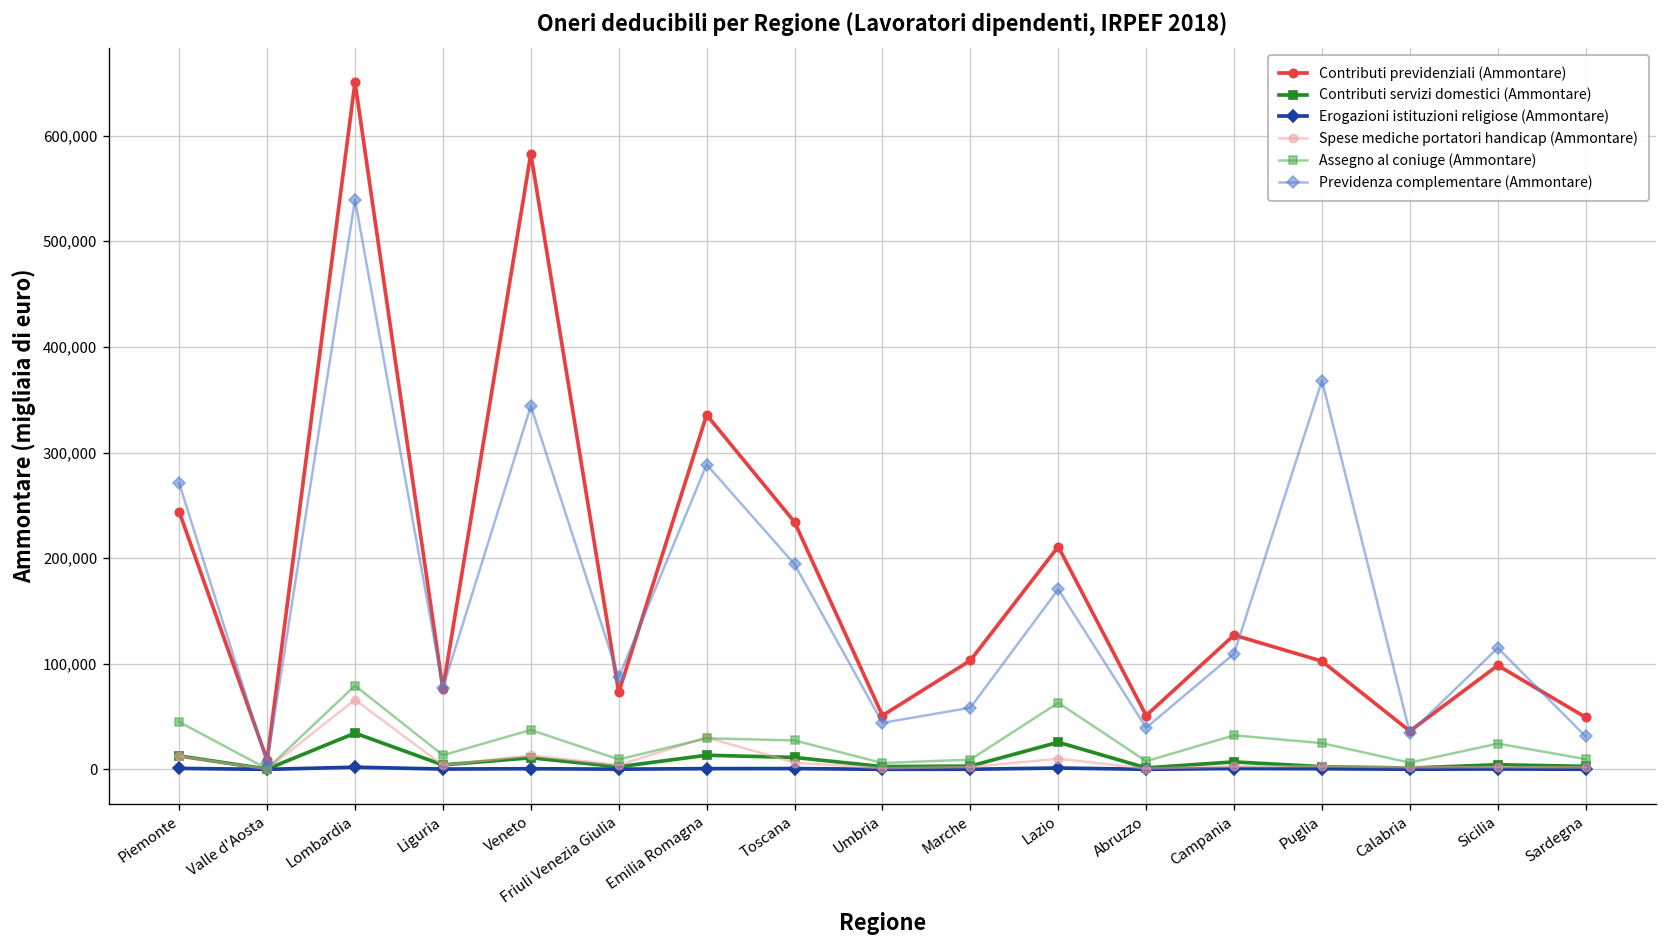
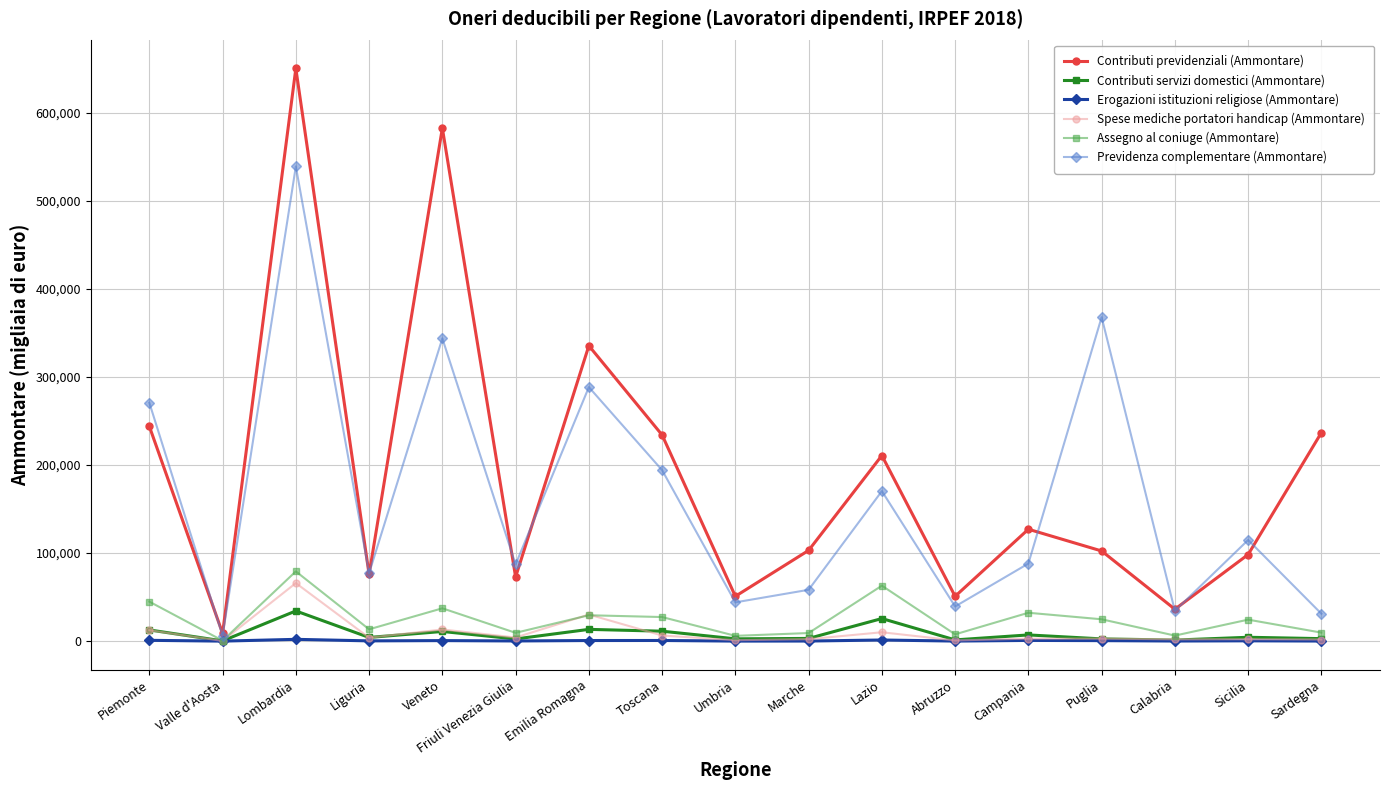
  {
    "Contributi previdenziali (Ammontare)": {
      "Piemonte": "240,000",
      "Lombardia": "650,000",
      "Veneto": "580,000",
      "Friuli Venezia Giulia": "70,000",
      "Emilia Romagna": "340,000",
      "Toscana": "230,000",
      "Umbria": "50,000",
      "Marche": "100,000",
      "Lazio": "210,000",
      "Abruzzo": "50,000",
      "Campania": "130,000",
      "Puglia": "100,000",
      "Sicilia": "100,000",
-     "Sardegna": "50,000"
+     "Sardegna": "240,000"
    },
    "Contributi servizi domestici (Ammontare)": {
      "Lombardia": "30,000",
      "Emilia Romagna": "10,000",
      "Toscana": "10,000",
      "Lazio": "30,000",
      "Campania": "10,000"
    },
    "Erogazioni istituzioni religiose (Ammontare)": {
      "Piemonte": "0",
      "Lombardia": "0",
      "Liguria": "0",
      "Veneto": "0",
      "Emilia Romagna": "0",
      "Toscana": "0",
      "Lazio": "0"
    },
    "Spese mediche portatori handicap (Ammontare)": {
      "Lombardia": "70,000",
      "Toscana": "10,000",
      "Lazio": "10,000"
    },
    "Assegno al coniuge (Ammontare)": {
      "Piemonte": "40,000",
      "Lombardia": "80,000",
      "Liguria": "10,000",
      "Veneto": "40,000",
      "Friuli Venezia Giulia": "10,000",
      "Toscana": "30,000",
      "Umbria": "10,000",
      "Marche": "10,000",
      "Lazio": "60,000",
      "Abruzzo": "10,000",
      "Campania": "30,000",
      "Puglia": "20,000",
      "Calabria": "10,000",
      "Sicilia": "20,000",
      "Sardegna": "10,000"
    },
    "Previdenza complementare (Ammontare)": {
      "Piemonte": "270,000",
      "Lombardia": "540,000",
      "Veneto": "340,000",
      "Friuli Venezia Giulia": "90,000",
      "Emilia Romagna": "290,000",
      "Toscana": "190,000",
      "Umbria": "40,000",
      "Marche": "60,000",
      "Lazio": "170,000",
      "Abruzzo": "40,000",
-     "Campania": "110,000",
+     "Campania": "90,000",
      "Puglia": "370,000",
      "Sicilia": "110,000",
      "Sardegna": "30,000"
    }
  }
